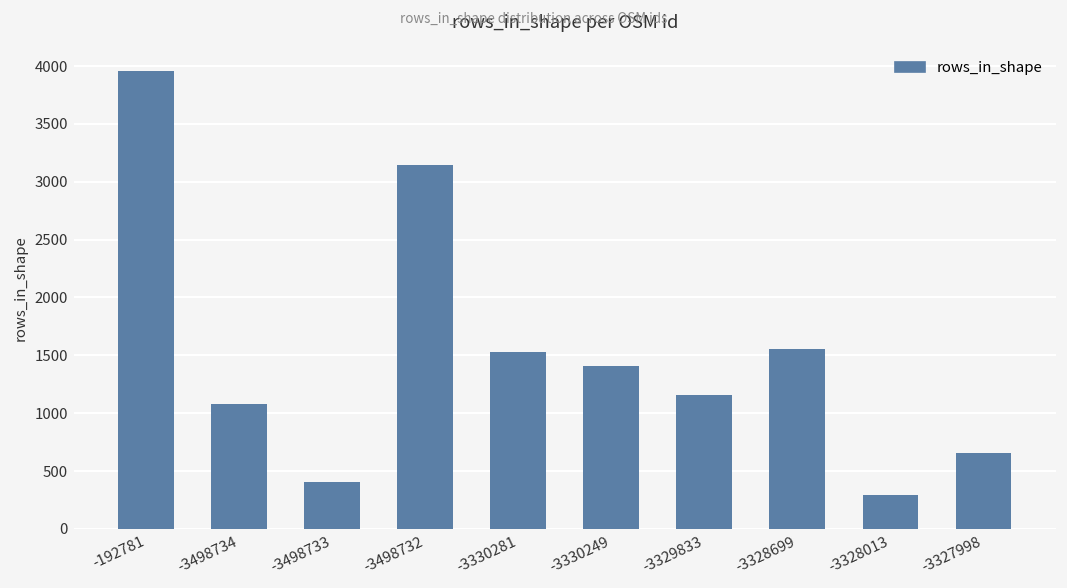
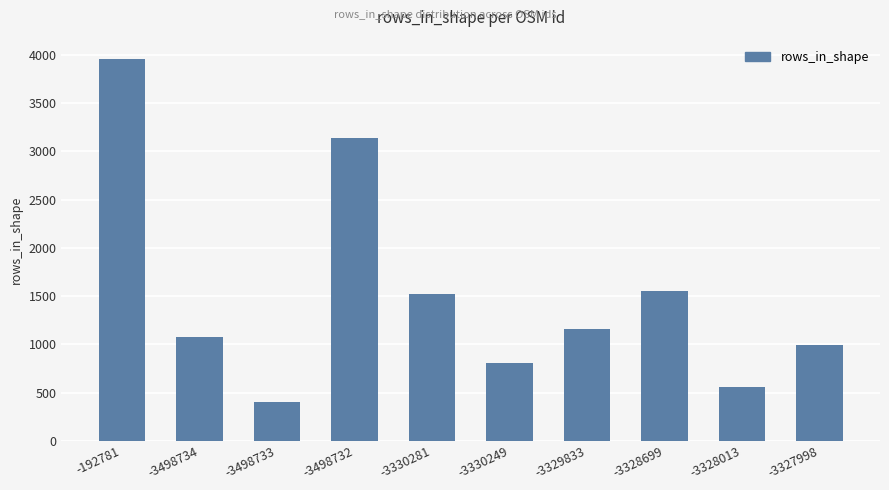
  {
    "-192781": 4000,
    "-3498734": 1100,
    "-3498733": 400,
    "-3498732": 3100,
    "-3330281": 1500,
-   "-3330249": 1400,
+   "-3330249": 800,
    "-3329833": 1200,
    "-3328699": 1600,
-   "-3328013": 300,
-   "-3327998": 700
+   "-3328013": 600,
+   "-3327998": 1000
  }
